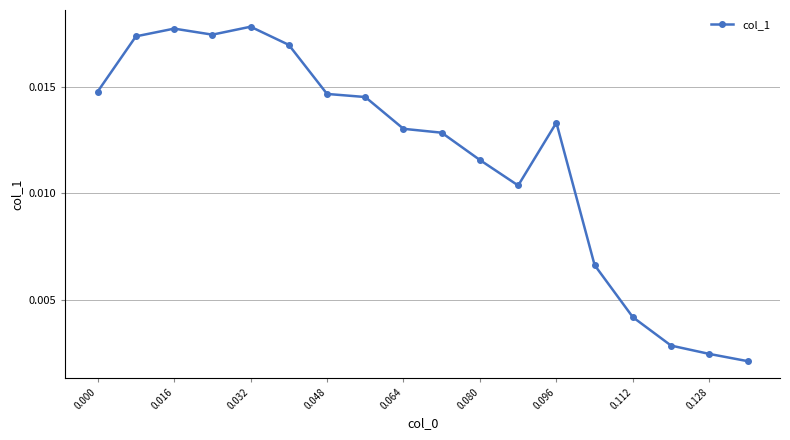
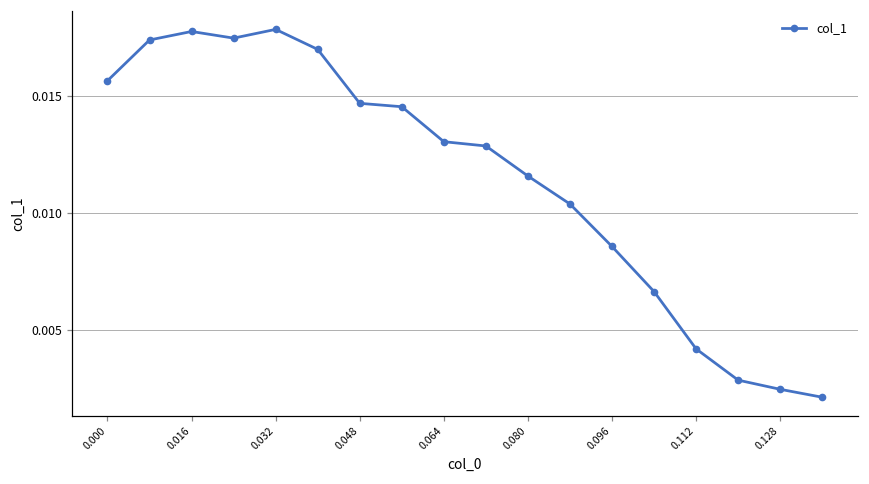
  {
-   "0.000": 0.0148,
+   "0.000": 0.0156,
    "0.016": 0.0177,
    "0.032": 0.0178,
    "0.048": 0.0147,
    "0.064": 0.0130,
    "0.080": 0.0116,
-   "0.096": 0.0133,
+   "0.096": 0.0086,
    "0.112": 0.0042,
    "0.128": 0.0025
  }
